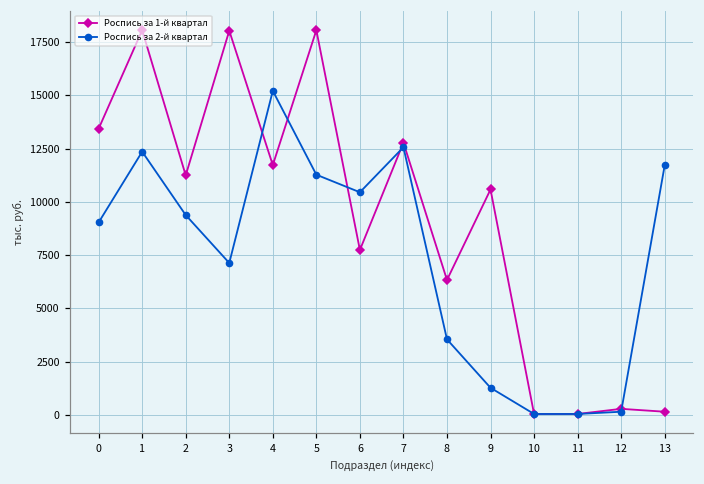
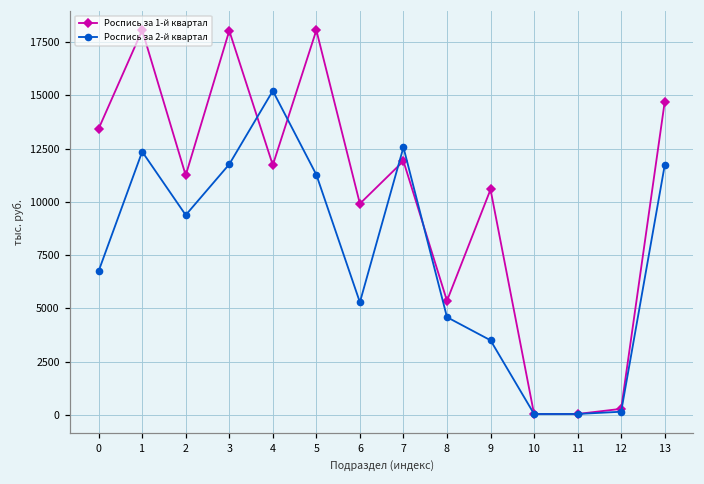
  {
    "Роспись за 1-й квартал": {
      "0": 13400,
      "2": 11200,
      "3": 18000,
      "4": 11700,
      "5": 18100,
-     "6": 7700,
-     "7": 12800,
-     "8": 6300,
+     "6": 9900,
+     "7": 11900,
+     "8": 5400,
      "9": 10600,
      "12": 300,
-     "13": 200
+     "13": 14700
    },
    "Роспись за 2-й квартал": {
-     "0": 9000,
+     "0": 6800,
      "1": 12400,
      "2": 9400,
-     "3": 7100,
+     "3": 11800,
      "4": 15200,
      "5": 11300,
-     "6": 10500,
+     "6": 5300,
      "7": 12600,
-     "8": 3500,
-     "9": 1300,
+     "8": 4600,
+     "9": 3500,
      "12": 200,
      "13": 11700
    }
  }
